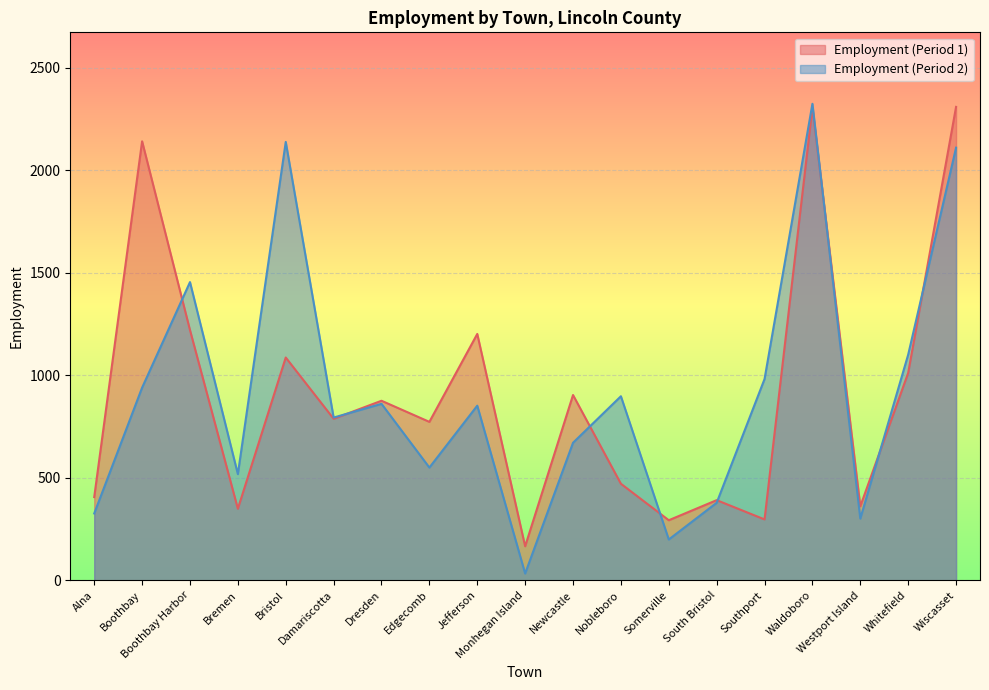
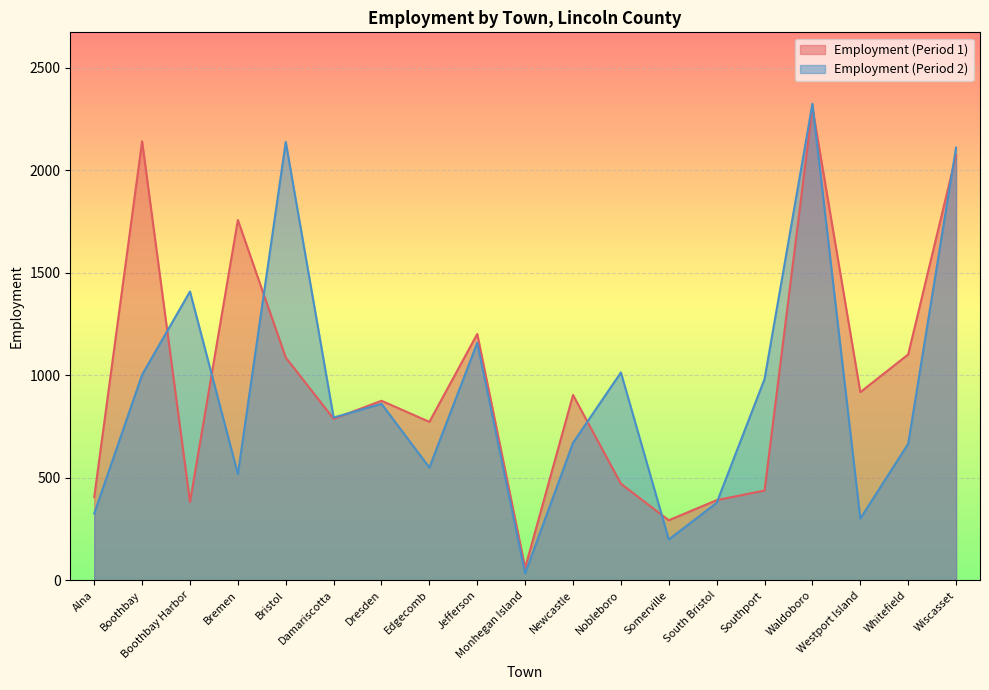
  {
    "Employment (Period 1)": {
      "Alna": 410,
      "Boothbay": 2140,
-     "Boothbay Harbor": 1220,
-     "Bremen": 350,
+     "Boothbay Harbor": 380,
+     "Bremen": 1760,
      "Bristol": 1090,
      "Dresden": 880,
      "Edgecomb": 770,
      "Jefferson": 1200,
-     "Monhegan Island": 170,
+     "Monhegan Island": 60,
      "Newcastle": 900,
      "Nobleboro": 470,
      "Somerville": 290,
      "South Bristol": 390,
-     "Southport": 300,
+     "Southport": 440,
      "Waldoboro": 2310,
-     "Westport Island": 360,
-     "Whitefield": 1010,
-     "Wiscasset": 2310
+     "Westport Island": 920,
+     "Whitefield": 1100,
+     "Wiscasset": 2070
    },
    "Employment (Period 2)": {
      "Alna": 330,
-     "Boothbay": 940,
-     "Boothbay Harbor": 1460,
+     "Boothbay": 1000,
+     "Boothbay Harbor": 1410,
      "Bremen": 520,
      "Bristol": 2140,
      "Dresden": 860,
      "Edgecomb": 550,
-     "Jefferson": 850,
+     "Jefferson": 1160,
      "Monhegan Island": 30,
      "Newcastle": 670,
-     "Nobleboro": 900,
+     "Nobleboro": 1010,
      "Somerville": 200,
      "South Bristol": 380,
      "Southport": 980,
      "Waldoboro": 2330,
      "Westport Island": 300,
-     "Whitefield": 1100,
+     "Whitefield": 670,
      "Wiscasset": 2110
    }
  }
